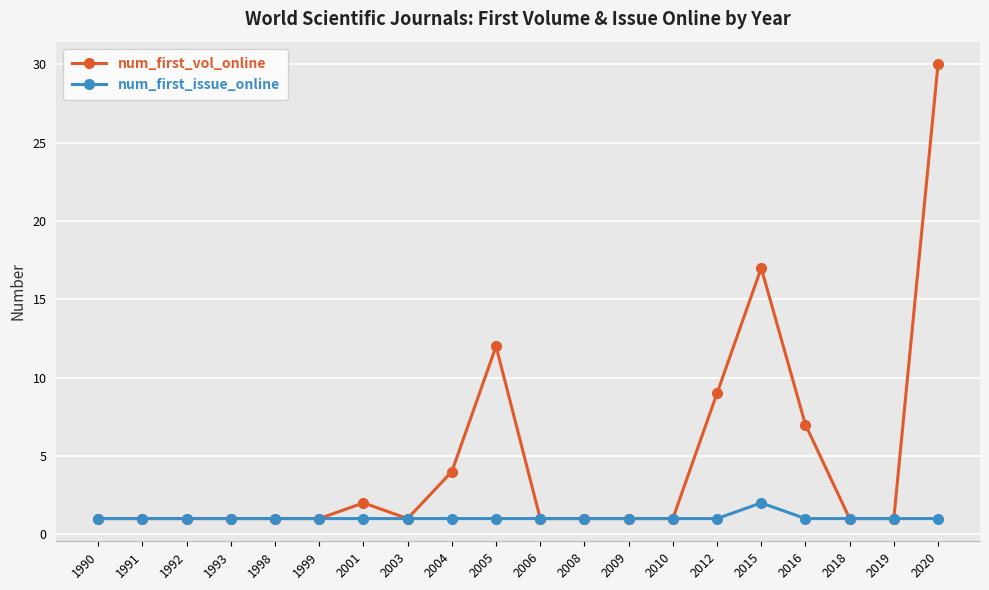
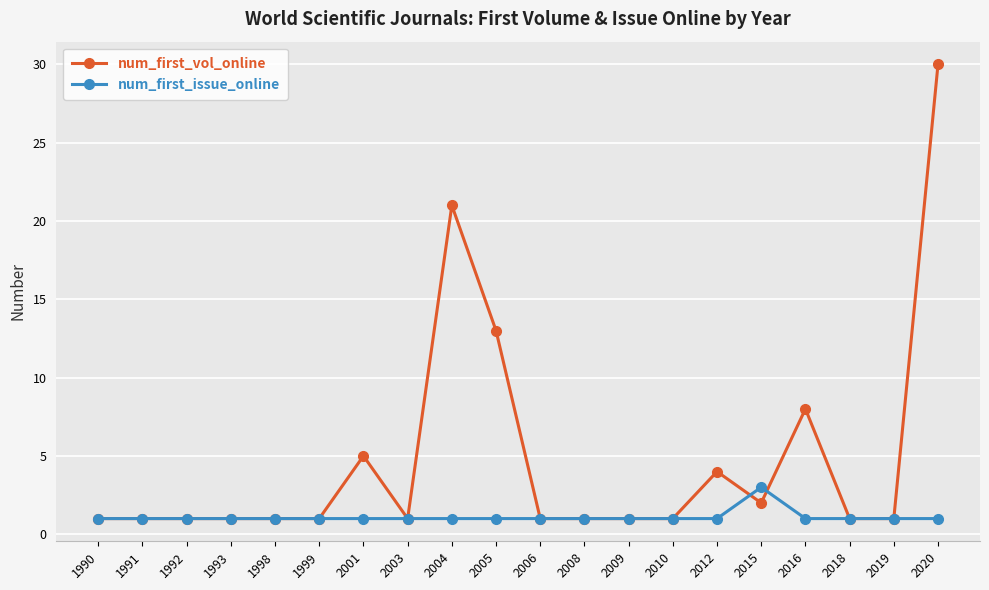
  {
    "num_first_vol_online": {
-     "2001": 2,
-     "2004": 4,
-     "2005": 12,
-     "2012": 9,
-     "2015": 17,
-     "2016": 7,
+     "2001": 5,
+     "2004": 21,
+     "2005": 13,
+     "2012": 4,
+     "2015": 2,
+     "2016": 8,
      "2020": 30
    },
    "num_first_issue_online": {
      "2001": 1,
      "2004": 1,
      "2005": 1,
      "2012": 1,
-     "2015": 2,
+     "2015": 3,
      "2016": 1,
      "2020": 1
    }
  }
